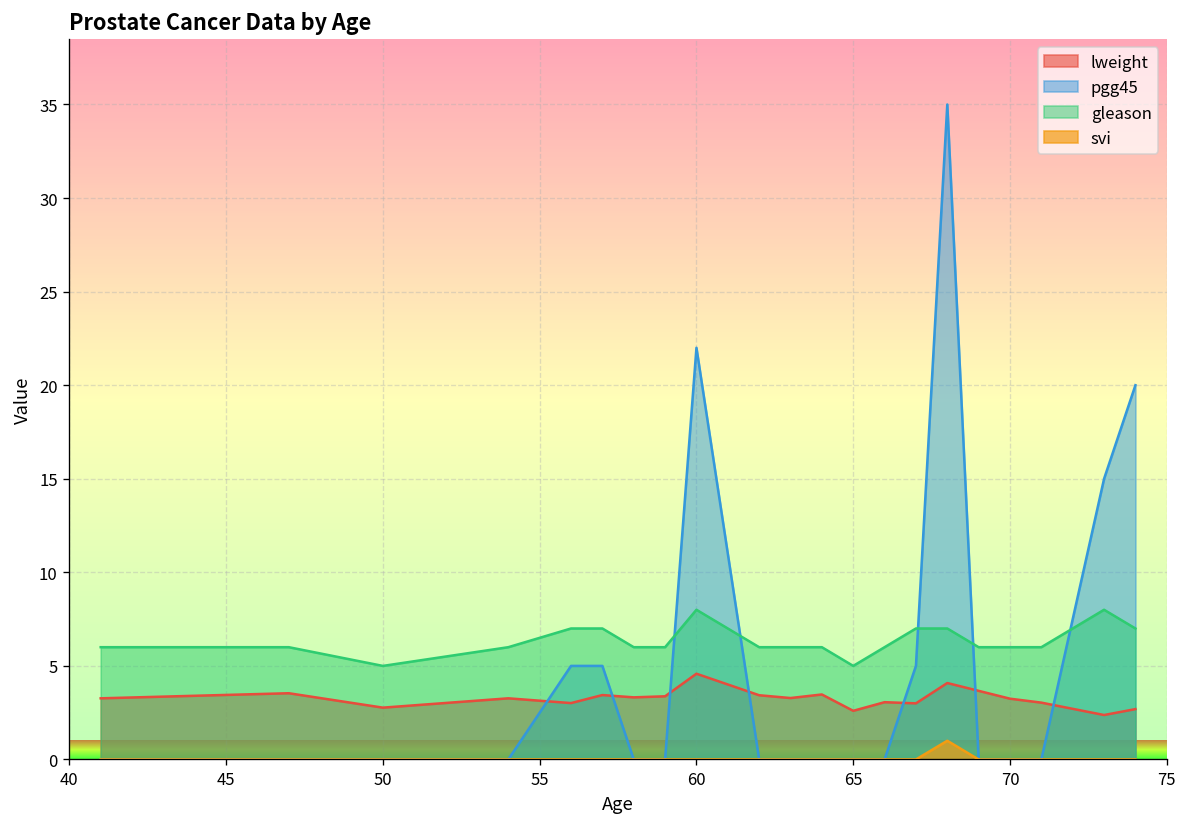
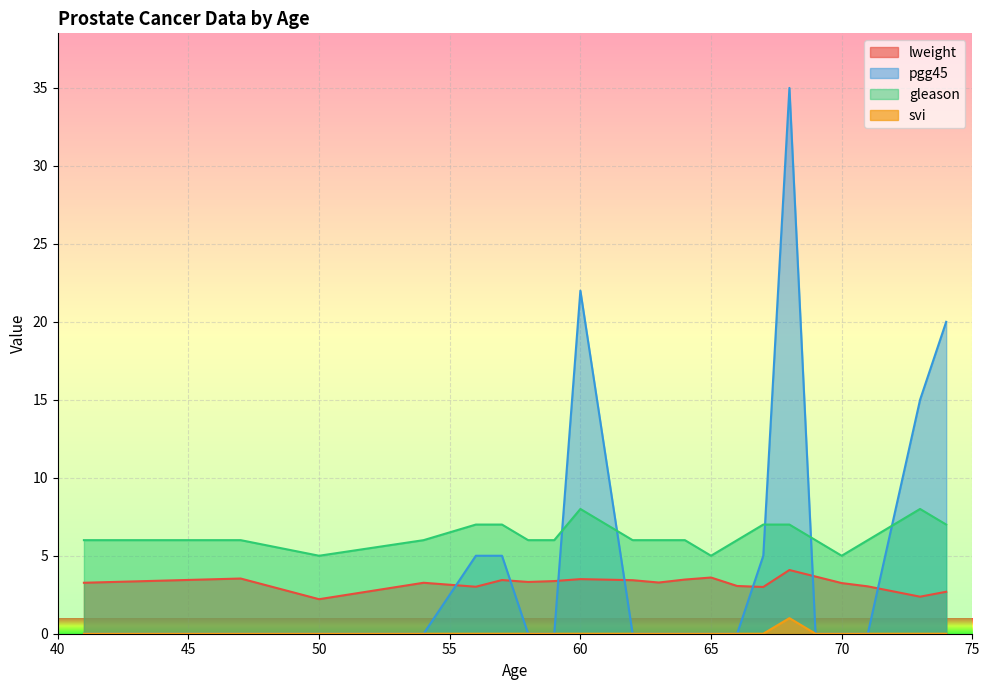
  {
    "lweight": {
-     "50": 2.8,
-     "60": 4.6,
-     "65": 2.6,
+     "50": 2.2,
+     "60": 3.5,
+     "65": 3.6,
      "70": 3.2
    },
    "pgg45": {
      "60": 22.0
    },
    "gleason": {
      "50": 5,
      "60": 8,
      "65": 5,
-     "70": 6
+     "70": 5
    },
    "svi": {
      "60": 0.0
    }
  }
